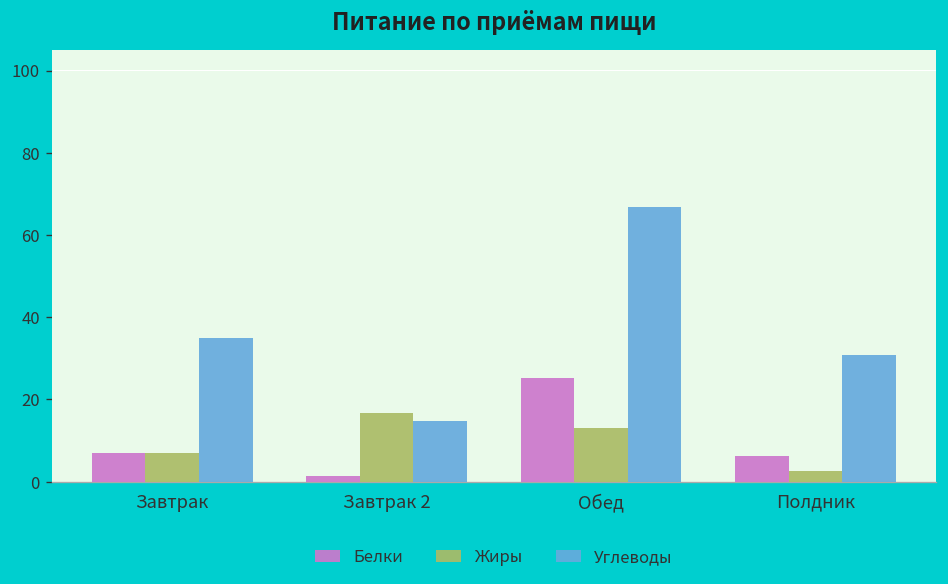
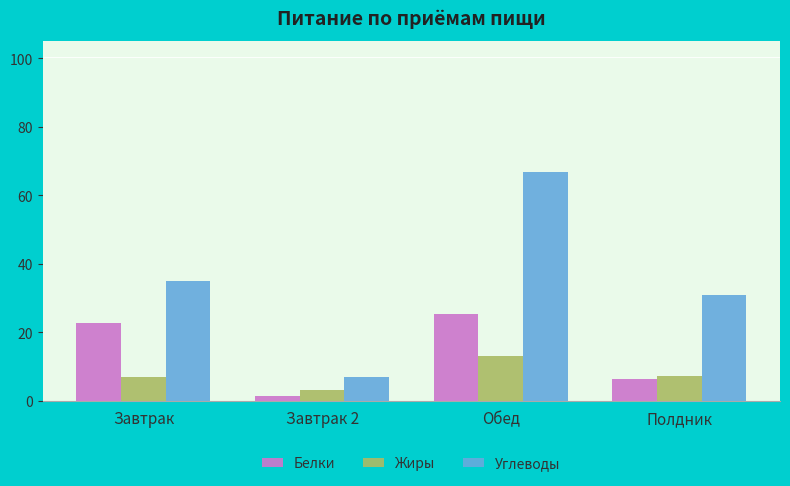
  {
    "Белки": {
-     "Завтрак": 7,
+     "Завтрак": 23,
      "Завтрак 2": 1,
      "Обед": 25,
      "Полдник": 6
    },
    "Жиры": {
      "Завтрак": 7,
-     "Завтрак 2": 17,
+     "Завтрак 2": 3,
      "Обед": 13,
-     "Полдник": 3
+     "Полдник": 7
    },
    "Углеводы": {
      "Завтрак": 35,
-     "Завтрак 2": 15,
+     "Завтрак 2": 7,
      "Обед": 67,
      "Полдник": 31
    }
  }
